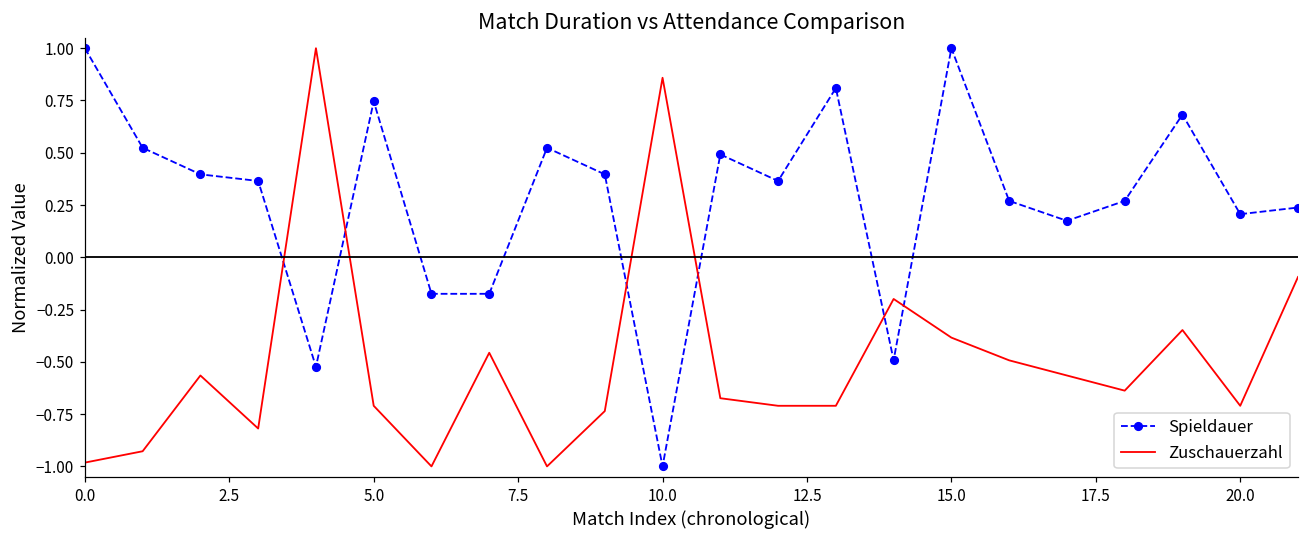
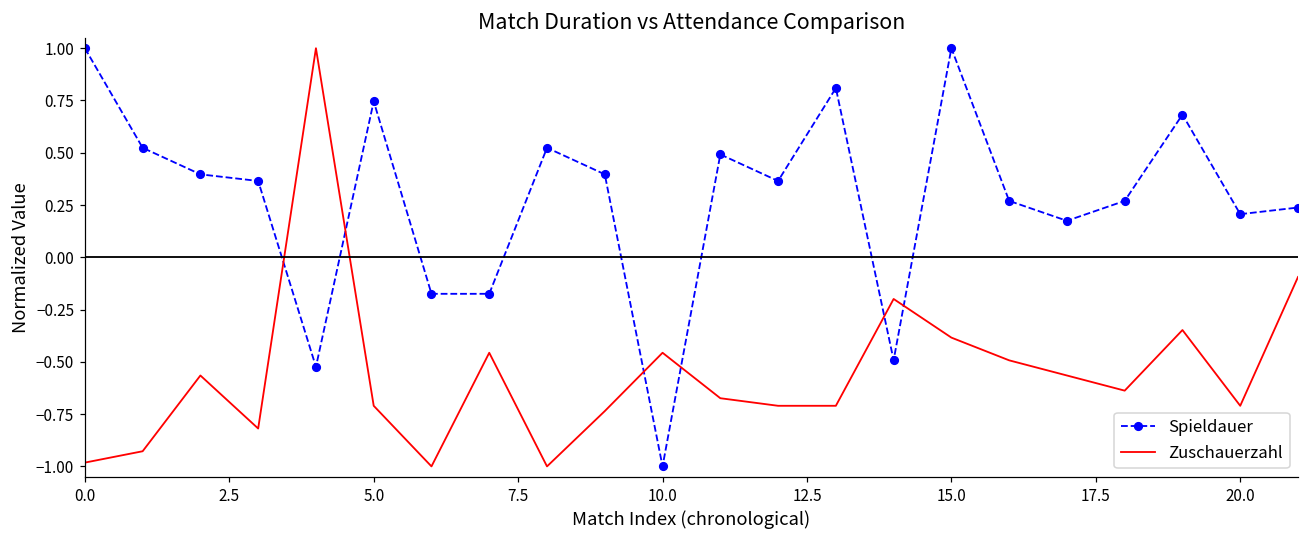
  {
    "Spieldauer": {
      "0.0": 1.00,
      "5.0": 0.75,
      "10.0": -1.00,
      "15.0": 1.00,
      "20.0": 0.21
    },
    "Zuschauerzahl": {
      "0.0": -0.98,
      "5.0": -0.71,
-     "10.0": 0.86,
+     "10.0": -0.46,
      "15.0": -0.38,
      "20.0": -0.71
    }
  }
